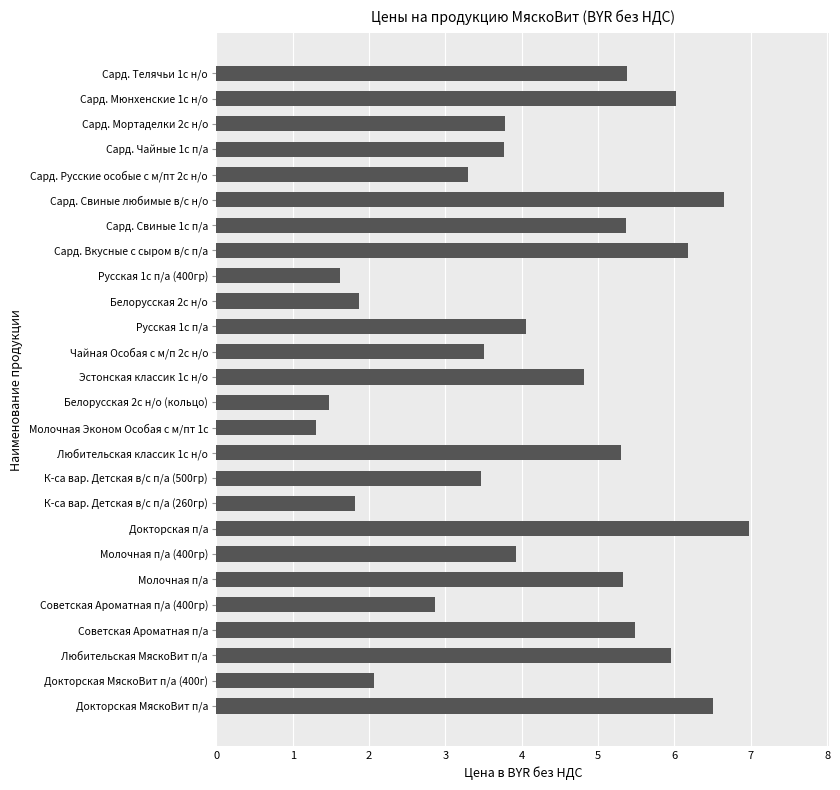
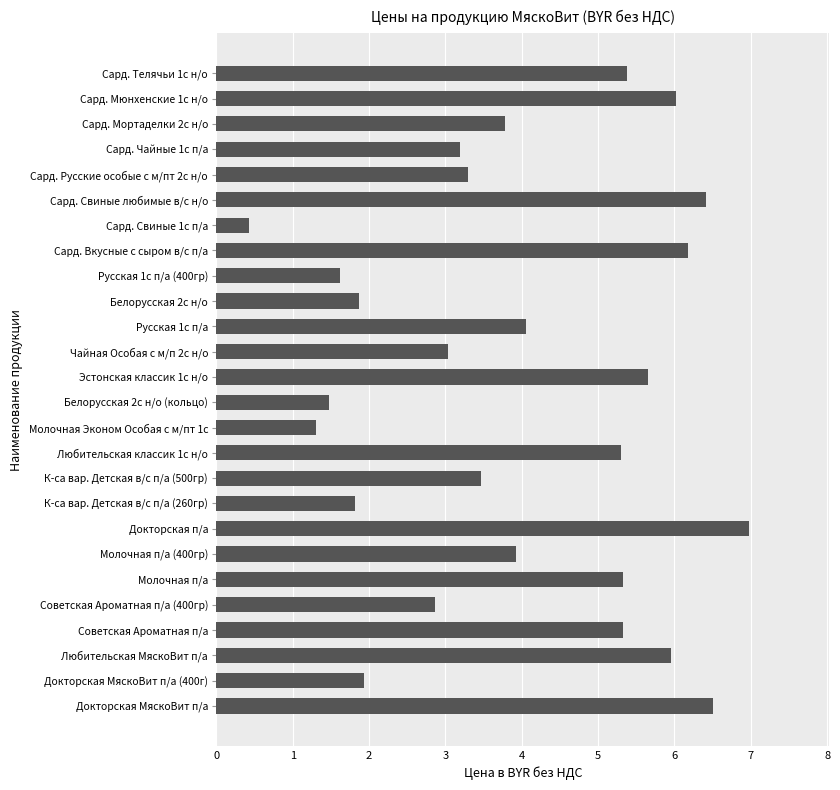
  {
    "Сард. Телячьи 1с н/о": 5.4,
    "Сард. Мюнхенские 1с н/о": 6.0,
    "Сард. Мортаделки 2с н/о": 3.8,
-   "Сард. Чайные 1с п/а": 3.8,
+   "Сард. Чайные 1с п/а": 3.2,
    "Сард. Русские особые с м/пт 2с н/о": 3.3,
-   "Сард. Свиные любимые в/с н/о": 6.7,
-   "Сард. Свиные 1с п/а": 5.4,
+   "Сард. Свиные любимые в/с н/о": 6.4,
+   "Сард. Свиные 1с п/а": 0.4,
    "Сард. Вкусные с сыром в/с п/а": 6.2,
    "Русская 1с п/а (400гр)": 1.6,
    "Белорусская 2с н/о": 1.9,
    "Русская 1с п/а": 4.1,
-   "Чайная Особая с м/п 2с н/о": 3.5,
-   "Эстонская классик 1с н/о": 4.8,
+   "Чайная Особая с м/п 2с н/о": 3.0,
+   "Эстонская классик 1с н/о": 5.7,
    "Белорусская 2с н/о (кольцо)": 1.5,
    "Молочная Эконом Особая с м/пт 1с": 1.3,
    "Любительская классик 1с н/о": 5.3,
    "К-са вар. Детская в/с п/а (500гр)": 3.5,
    "К-са вар. Детская в/с п/а (260гр)": 1.8,
    "Докторская п/а": 7.0,
    "Молочная п/а (400гр)": 3.9,
    "Молочная п/а": 5.3,
    "Советская Ароматная п/а (400гр)": 2.9,
-   "Советская Ароматная п/а": 5.5,
+   "Советская Ароматная п/а": 5.3,
    "Любительская МяскоВит п/а": 6.0,
-   "Докторская МяскоВит п/а (400г)": 2.1,
+   "Докторская МяскоВит п/а (400г)": 1.9,
    "Докторская МяскоВит п/а": 6.5
  }
